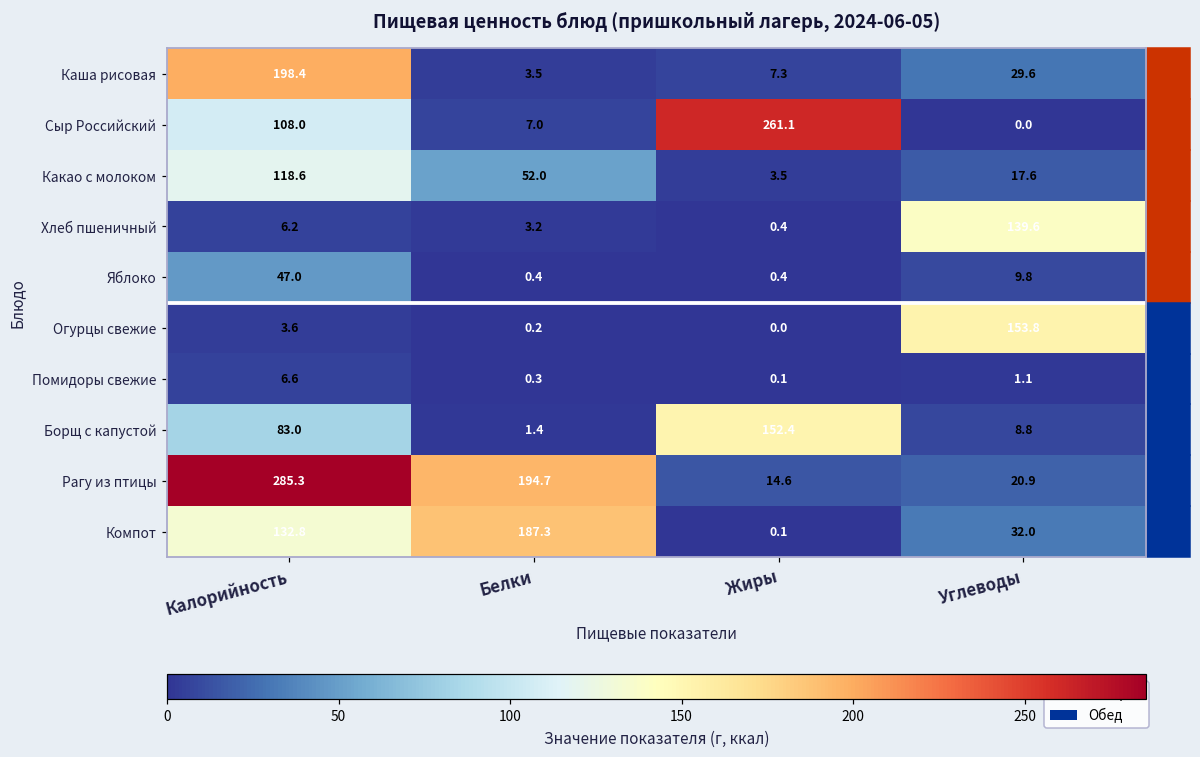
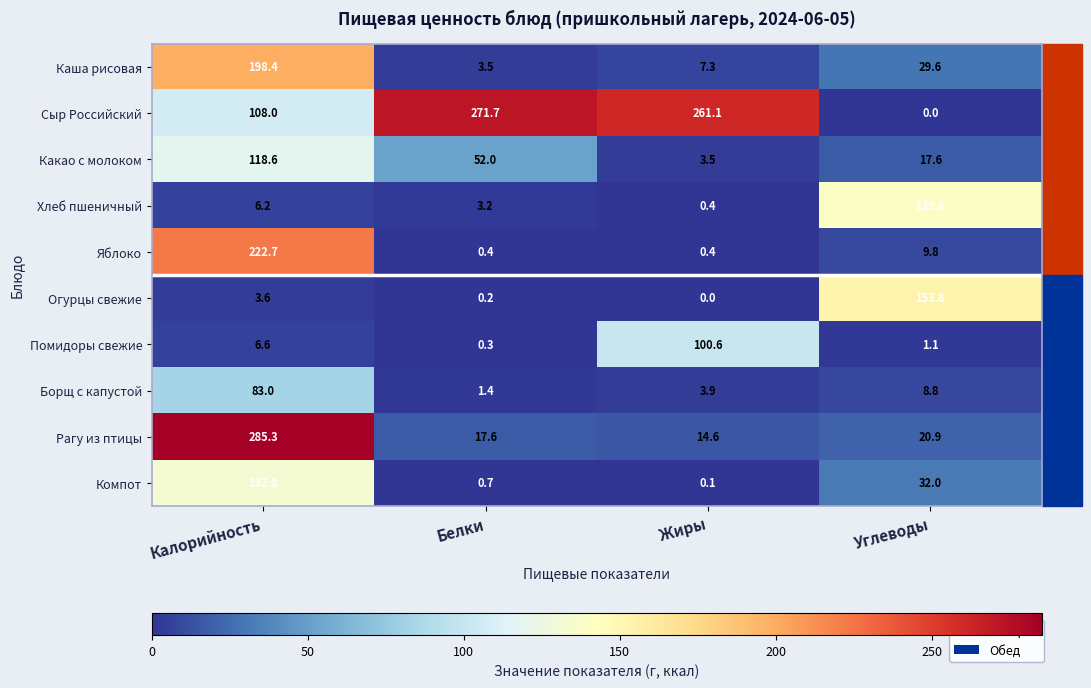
  {
    "Каша рисовая": {
      "Калорийность": 198.4,
      "Белки": 3.5,
      "Жиры": 7.3,
      "Углеводы": 29.6
    },
    "Сыр Российский": {
      "Калорийность": 108.0,
-     "Белки": 7.0,
+     "Белки": 271.7,
      "Жиры": 261.1,
      "Углеводы": 0.0
    },
    "Какао с молоком": {
      "Калорийность": 118.6,
      "Белки": 52.0,
      "Жиры": 3.5,
      "Углеводы": 17.6
    },
    "Хлеб пшеничный": {
      "Калорийность": 6.2,
      "Белки": 3.2,
      "Жиры": 0.4,
      "Углеводы": 139.6
    },
    "Яблоко": {
-     "Калорийность": 47.0,
+     "Калорийность": 222.7,
      "Белки": 0.4,
      "Жиры": 0.4,
      "Углеводы": 9.8
    },
    "Огурцы свежие": {
      "Калорийность": 3.6,
      "Белки": 0.2,
      "Жиры": 0.0,
      "Углеводы": 153.8
    },
    "Помидоры свежие": {
      "Калорийность": 6.6,
      "Белки": 0.3,
-     "Жиры": 0.1,
+     "Жиры": 100.6,
      "Углеводы": 1.1
    },
    "Борщ с капустой": {
      "Калорийность": 83.0,
      "Белки": 1.4,
-     "Жиры": 152.4,
+     "Жиры": 3.9,
      "Углеводы": 8.8
    },
    "Рагу из птицы": {
      "Калорийность": 285.3,
-     "Белки": 194.7,
+     "Белки": 17.6,
      "Жиры": 14.6,
      "Углеводы": 20.9
    },
    "Компот": {
-     "Белки": 187.3,
+     "Белки": 0.7,
      "Жиры": 0.1,
      "Углеводы": 32.0
    }
  }
